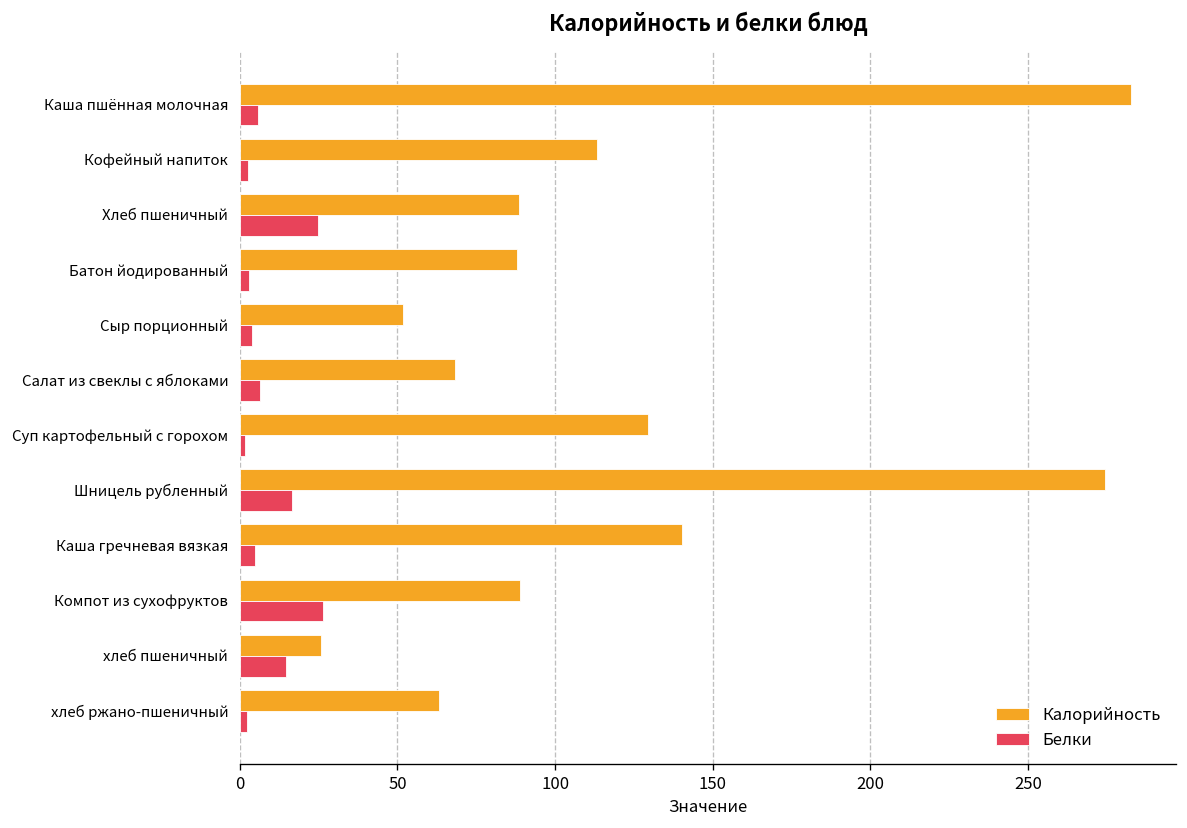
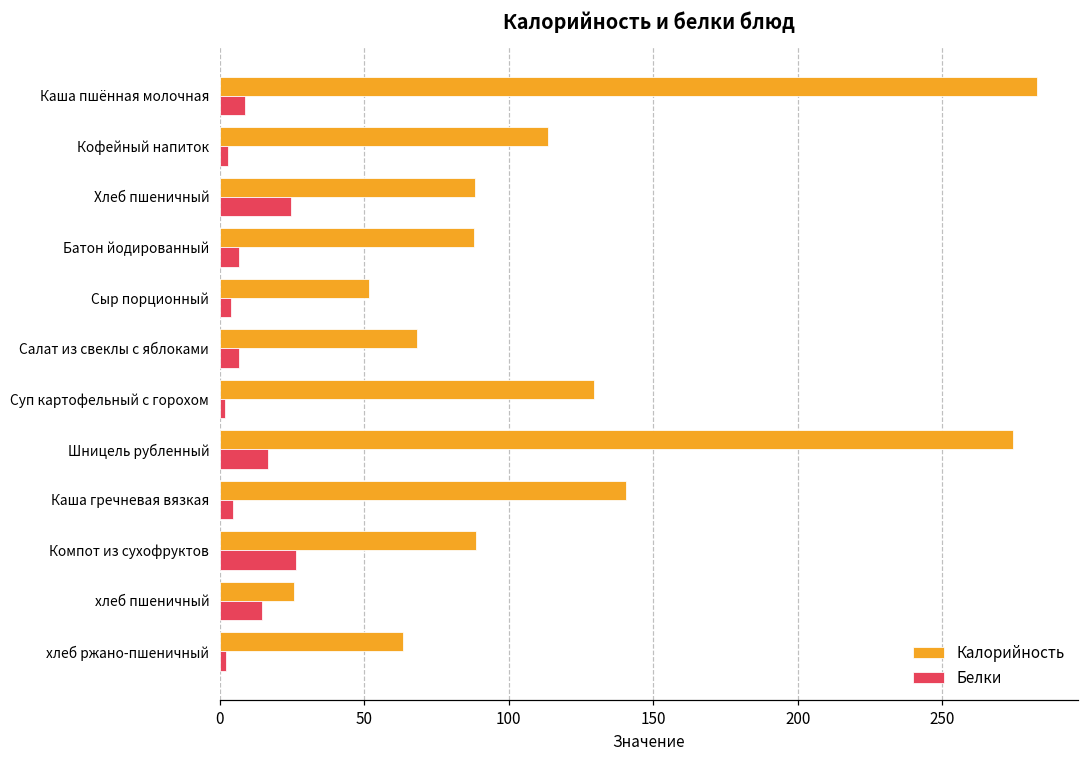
  {
    "Калорийность": {
      "Каша пшённая молочная": 283,
      "Кофейный напиток": 113,
      "Хлеб пшеничный": 88,
      "Батон йодированный": 88,
      "Сыр порционный": 52,
      "Салат из свеклы с яблоками": 68,
      "Суп картофельный с горохом": 129,
      "Шницель рубленный": 274,
      "Каша гречневая вязкая": 140,
      "Компот из сухофруктов": 89,
      "хлеб пшеничный": 26,
      "хлеб ржано-пшеничный": 63
    },
    "Белки": {
-     "Каша пшённая молочная": 6,
+     "Каша пшённая молочная": 9,
      "Кофейный напиток": 3,
      "Хлеб пшеничный": 25,
-     "Батон йодированный": 3,
+     "Батон йодированный": 7,
      "Сыр порционный": 4,
      "Салат из свеклы с яблоками": 7,
      "Суп картофельный с горохом": 2,
      "Шницель рубленный": 17,
      "Каша гречневая вязкая": 5,
      "Компот из сухофруктов": 26,
      "хлеб пшеничный": 15,
      "хлеб ржано-пшеничный": 2
    }
  }
